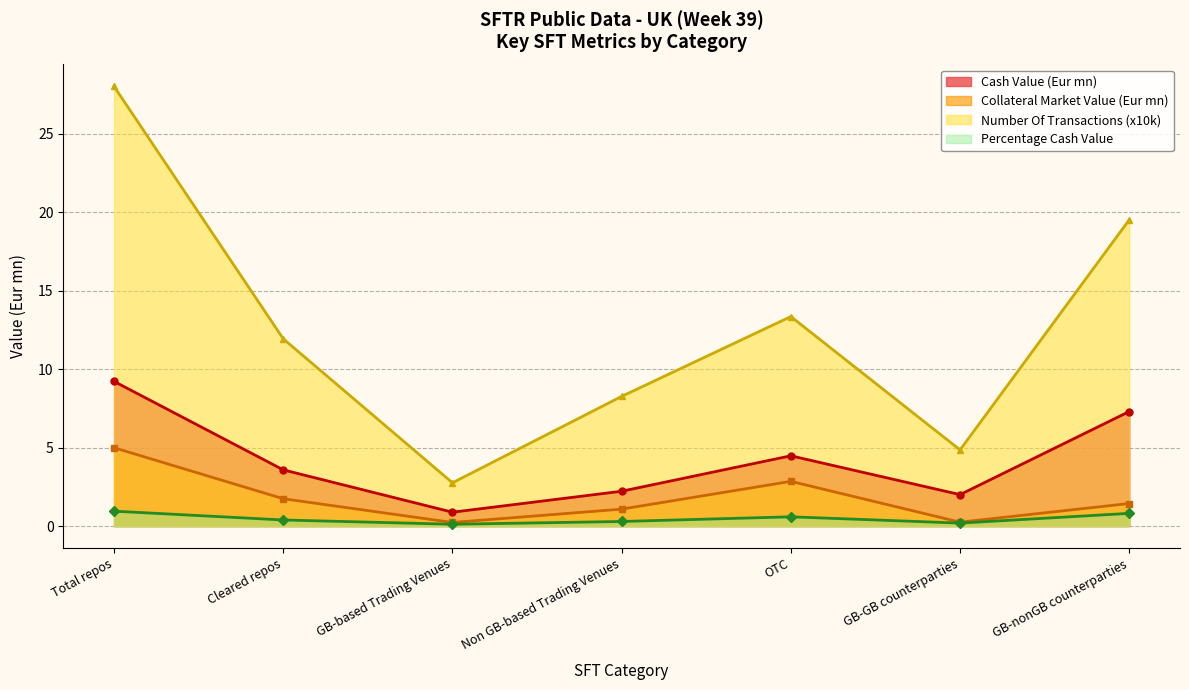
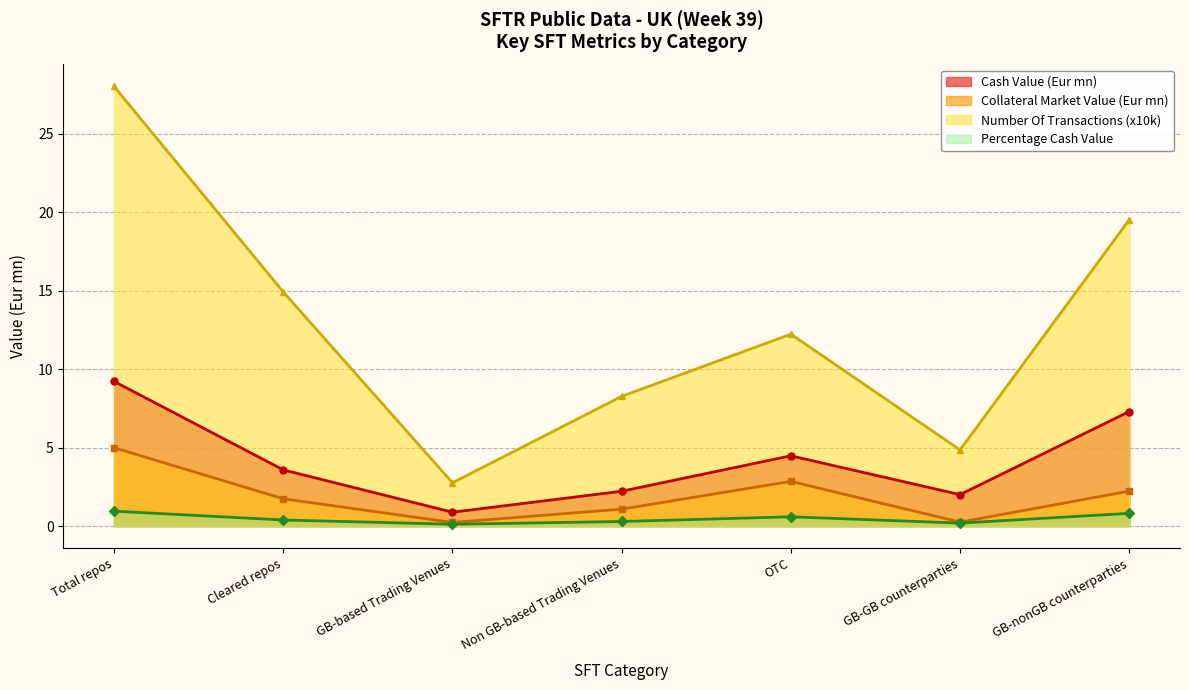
  {
    "Cash Value (Eur mn)": {
      "Total repos": 9.2,
      "Cleared repos": 3.6,
      "GB-based Trading Venues": 0.9,
      "Non GB-based Trading Venues": 2.2,
      "OTC": 4.5,
      "GB-GB counterparties": 2.0,
      "GB-nonGB counterparties": 7.3
    },
    "Collateral Market Value (Eur mn)": {
      "Total repos": 5.0,
      "Cleared repos": 1.7,
      "Non GB-based Trading Venues": 1.1,
      "OTC": 2.8,
-     "GB-nonGB counterparties": 1.4
+     "GB-nonGB counterparties": 2.2
    },
    "Number Of Transactions (x10k)": {
      "Total repos": 28.0,
-     "Cleared repos": 11.9,
+     "Cleared repos": 14.9,
      "GB-based Trading Venues": 2.8,
      "Non GB-based Trading Venues": 8.3,
-     "OTC": 13.3,
+     "OTC": 12.2,
      "GB-GB counterparties": 4.9,
      "GB-nonGB counterparties": 19.5
    },
    "Percentage Cash Value": {
      "Total repos": 0.9,
      "Cleared repos": 0.4,
      "Non GB-based Trading Venues": 0.3,
      "OTC": 0.6,
      "GB-nonGB counterparties": 0.8
    }
  }
